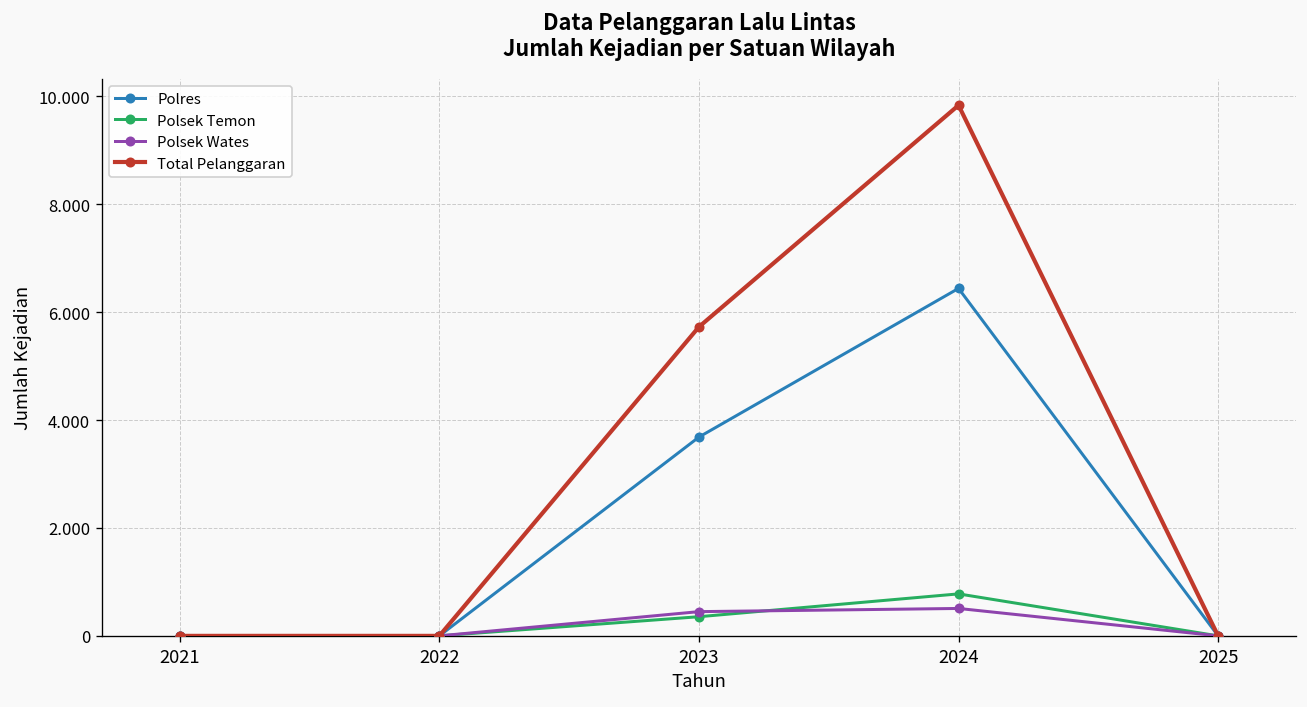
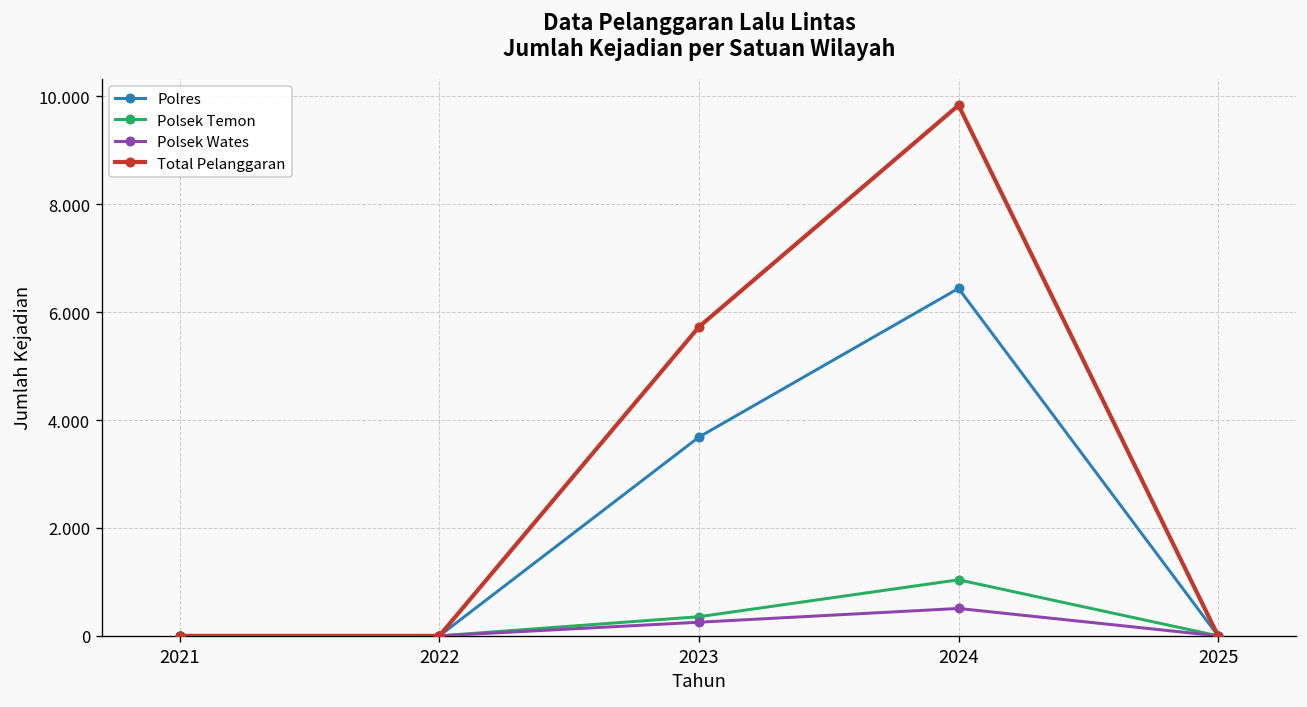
  {
    "Polres": {
      "2023": 3.7,
      "2024": 6.4
    },
    "Polsek Temon": {
      "2023": 0.4,
-     "2024": 0.8
+     "2024": 1.0
    },
    "Polsek Wates": {
-     "2023": 0.4,
+     "2023": 0.3,
      "2024": 0.5
    },
    "Total Pelanggaran": {
      "2023": 5.7,
      "2024": 9.8
    }
  }
